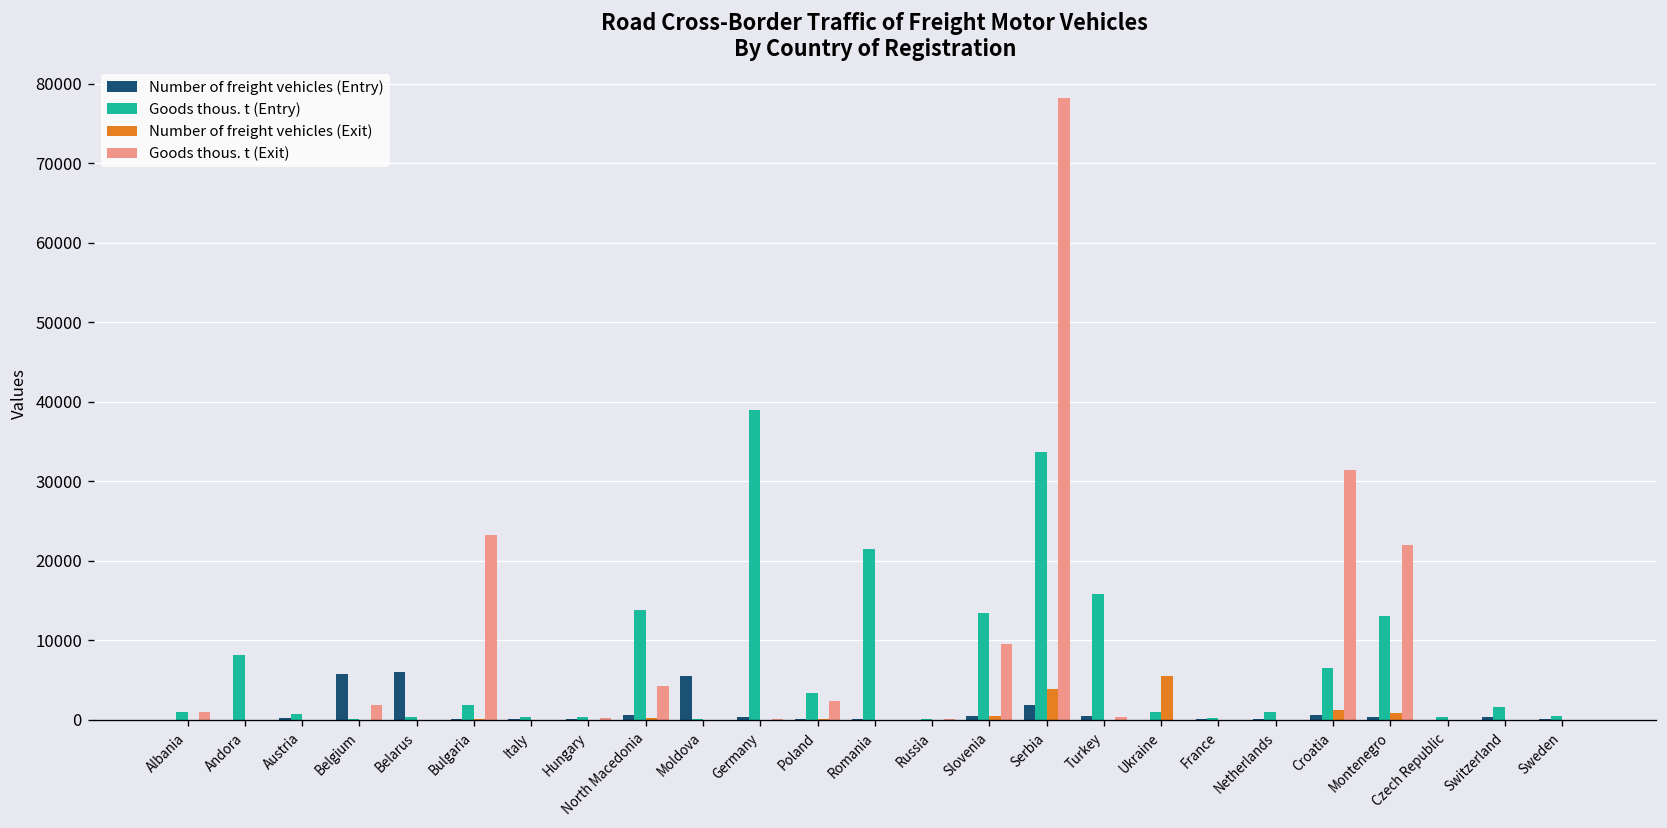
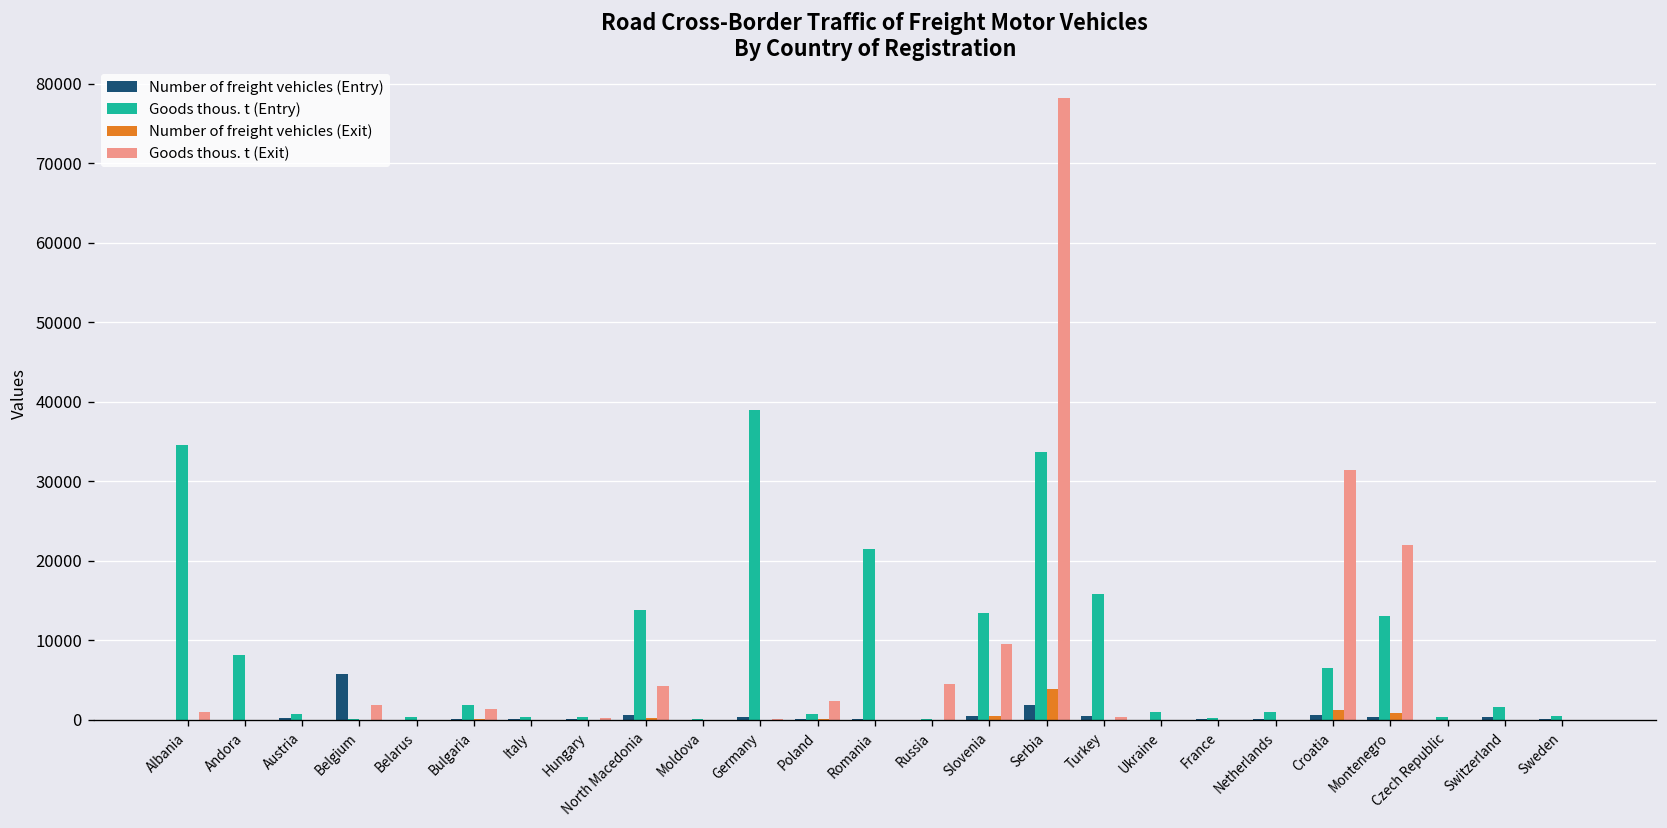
  {
    "Number of freight vehicles (Entry)": {
      "Belgium": 6000,
-     "Belarus": 6000,
+     "Belarus": 0,
      "North Macedonia": 1000,
-     "Moldova": 5000,
+     "Moldova": 0,
      "Germany": 0,
      "Slovenia": 1000,
      "Serbia": 2000,
      "Turkey": 1000,
      "Croatia": 1000,
      "Montenegro": 0
    },
    "Goods thous. t (Entry)": {
-     "Albania": 1000,
+     "Albania": 35000,
      "Andora": 8000,
      "Austria": 1000,
      "Belarus": 0,
      "Bulgaria": 2000,
      "North Macedonia": 14000,
      "Germany": 39000,
-     "Poland": 3000,
+     "Poland": 1000,
      "Romania": 21000,
      "Slovenia": 13000,
      "Serbia": 34000,
      "Turkey": 16000,
      "Ukraine": 1000,
      "Netherlands": 1000,
      "Croatia": 7000,
      "Montenegro": 13000,
      "Switzerland": 2000,
      "Sweden": 0
    },
    "Number of freight vehicles (Exit)": {
      "Belarus": 0,
      "Slovenia": 0,
      "Serbia": 4000,
-     "Ukraine": 6000,
+     "Ukraine": 0,
      "Croatia": 1000,
      "Montenegro": 1000
    },
    "Goods thous. t (Exit)": {
      "Albania": 1000,
      "Belgium": 2000,
      "Belarus": 0,
-     "Bulgaria": 23000,
+     "Bulgaria": 1000,
      "North Macedonia": 4000,
      "Poland": 2000,
-     "Russia": 0,
+     "Russia": 5000,
      "Slovenia": 10000,
      "Serbia": 78000,
      "Turkey": 0,
      "Croatia": 31000,
      "Montenegro": 22000
    }
  }
